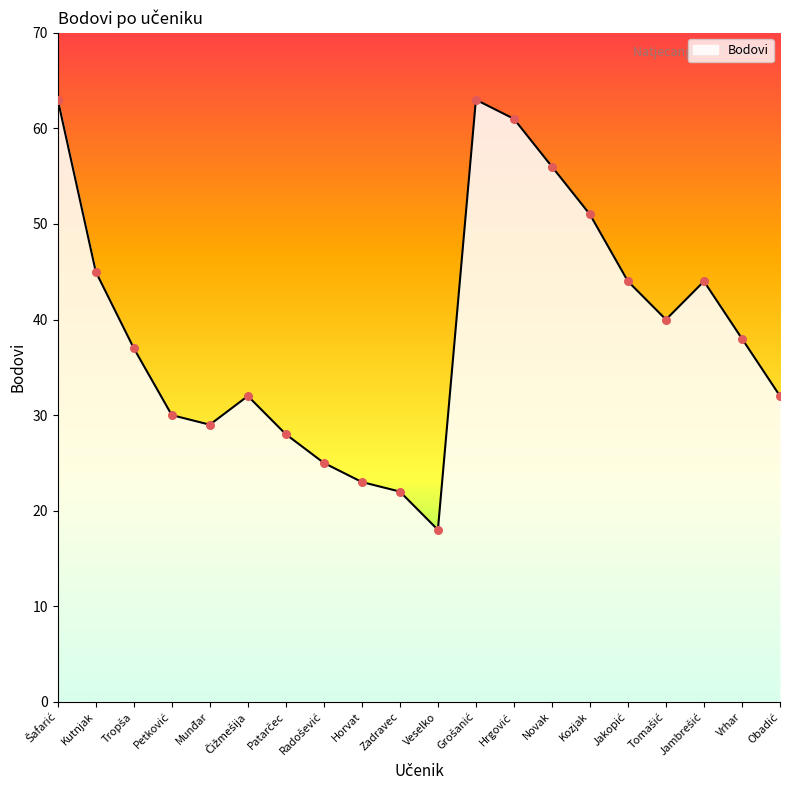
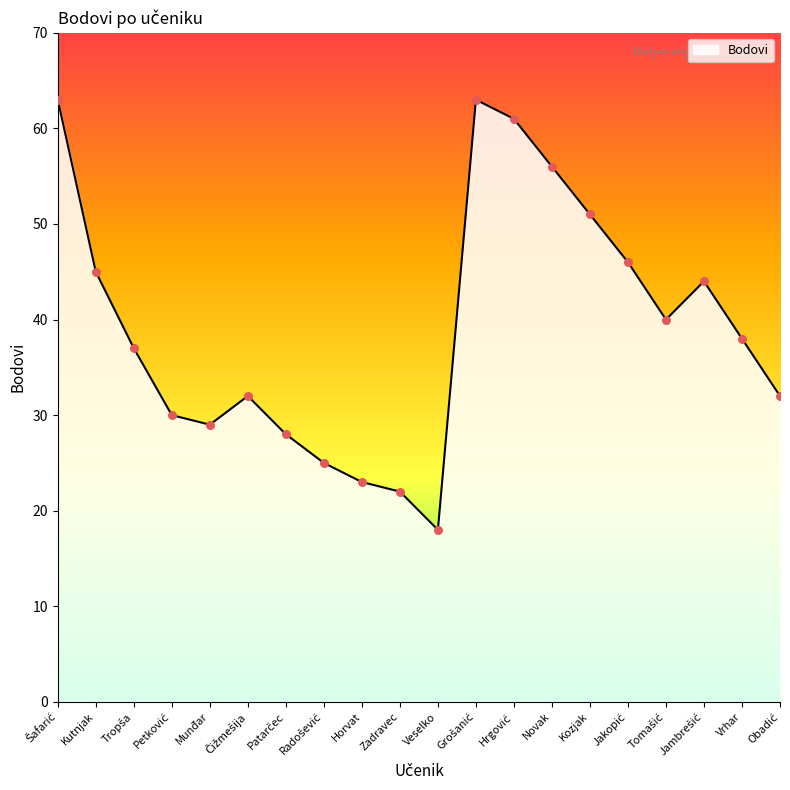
  {
    "Šafarić": 63,
    "Kutnjak": 45,
    "Tropša": 37,
    "Petković": 30,
    "Munđar": 29,
    "Čižmešija": 32,
    "Patarčec": 28,
    "Radošević": 25,
    "Horvat": 23,
    "Zadravec": 22,
    "Veselko": 18,
    "Grošanić": 63,
    "Hrgović": 61,
    "Novak": 56,
    "Kozjak": 51,
-   "Jakopić": 44,
+   "Jakopić": 46,
    "Tomašić": 40,
    "Jambrešić": 44,
    "Vrhar": 38,
    "Obadić": 32
  }
